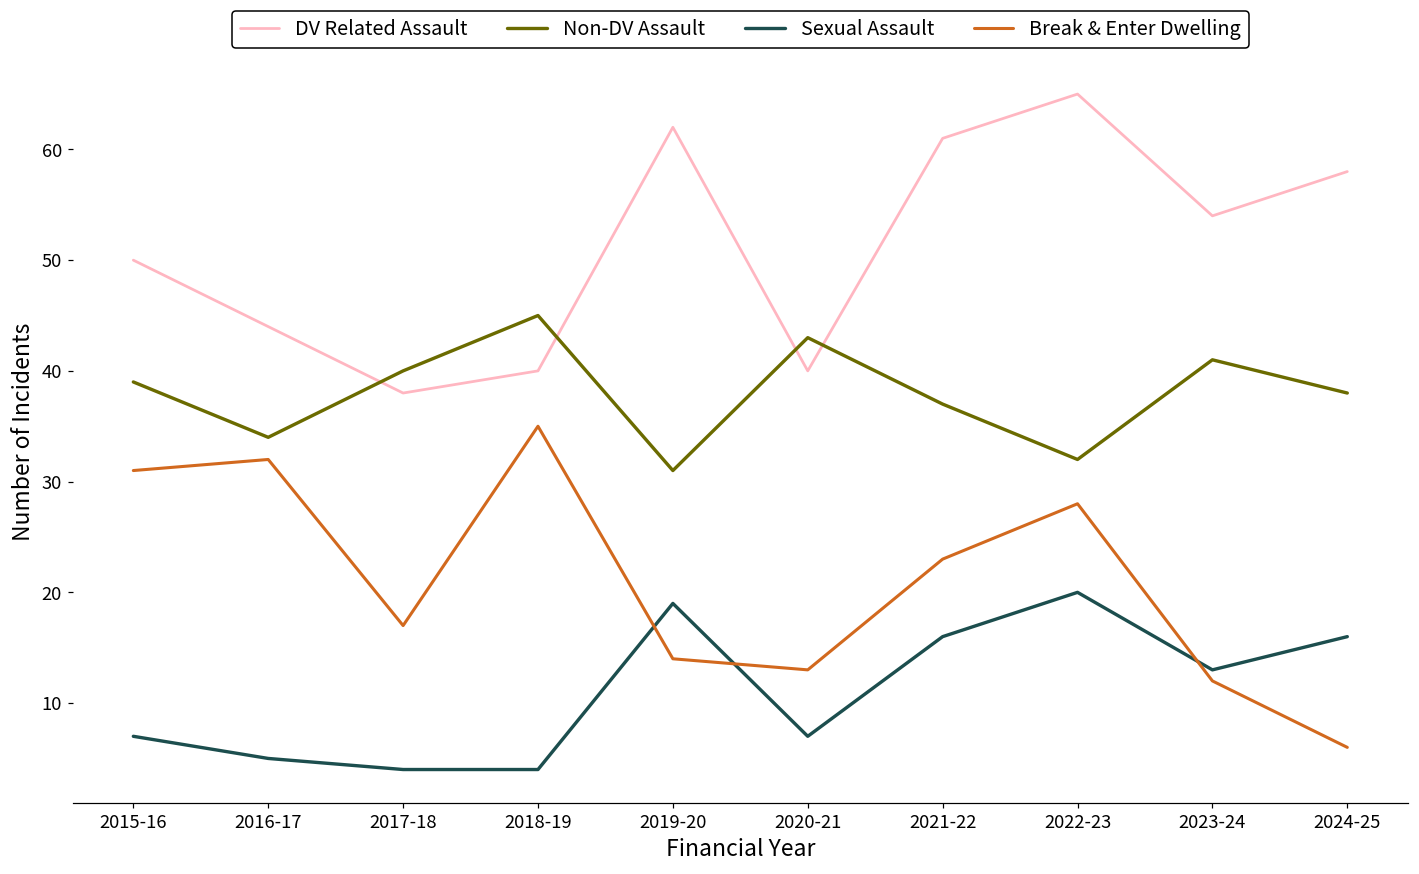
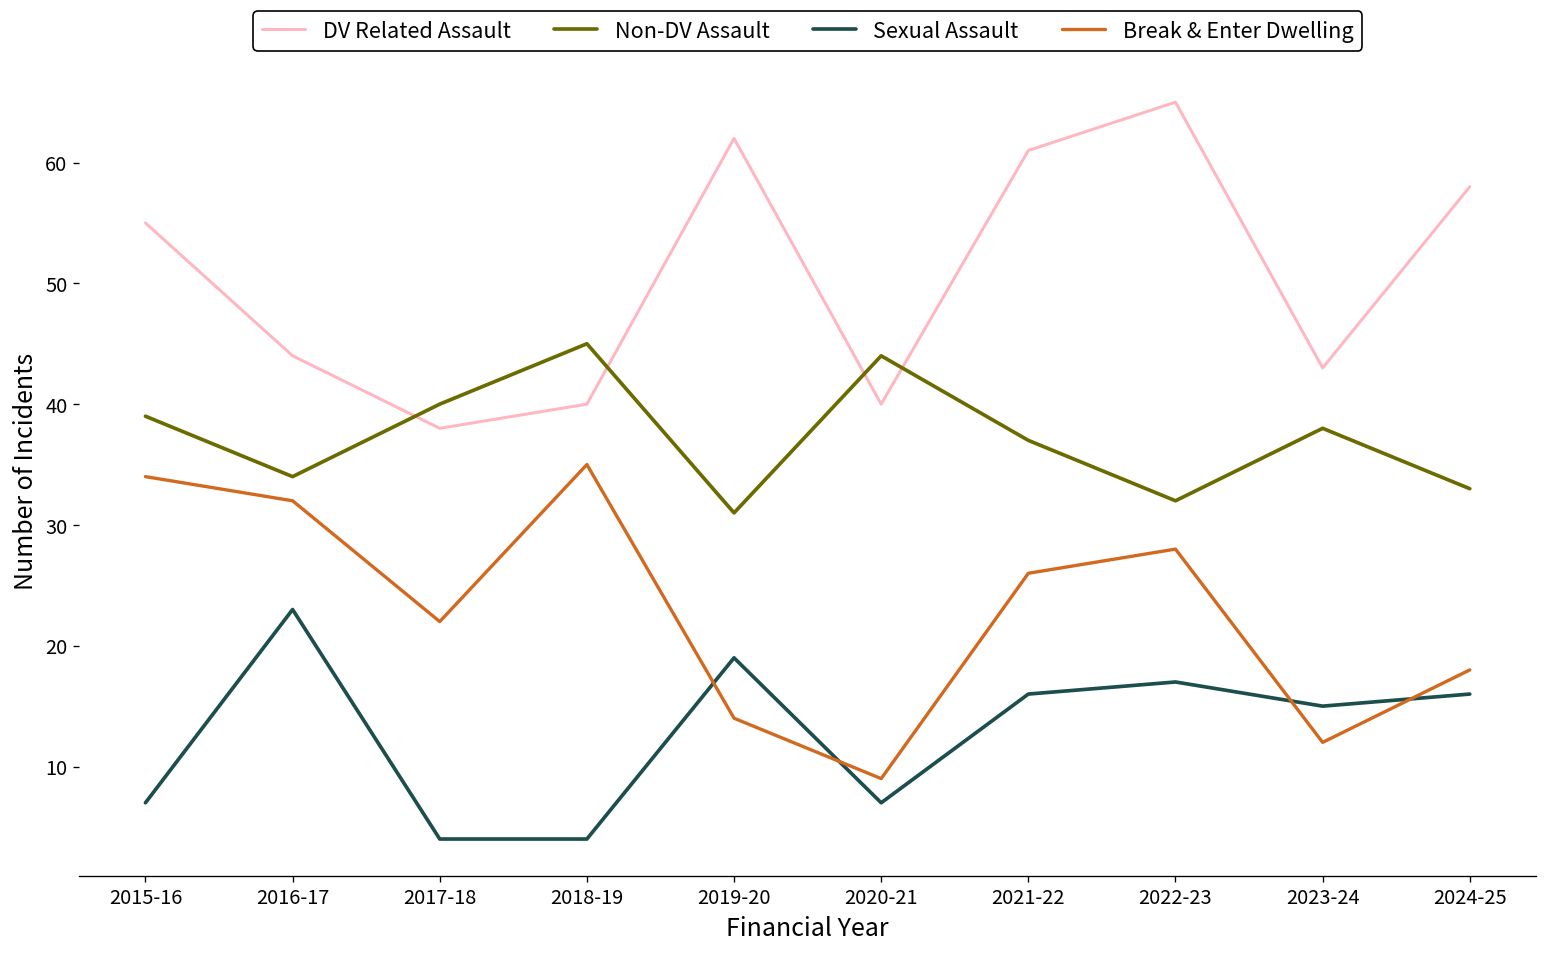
  {
    "DV Related Assault": {
-     "2015-16": 50,
+     "2015-16": 55,
      "2016-17": 44,
      "2017-18": 38,
      "2018-19": 40,
      "2019-20": 62,
      "2020-21": 40,
      "2021-22": 61,
      "2022-23": 65,
-     "2023-24": 54,
+     "2023-24": 43,
      "2024-25": 58
    },
    "Non-DV Assault": {
      "2015-16": 39,
      "2016-17": 34,
      "2017-18": 40,
      "2018-19": 45,
      "2019-20": 31,
-     "2020-21": 43,
+     "2020-21": 44,
      "2021-22": 37,
      "2022-23": 32,
-     "2023-24": 41,
-     "2024-25": 38
+     "2023-24": 38,
+     "2024-25": 33
    },
    "Sexual Assault": {
      "2015-16": 7,
-     "2016-17": 5,
+     "2016-17": 23,
      "2017-18": 4,
      "2018-19": 4,
      "2019-20": 19,
      "2020-21": 7,
      "2021-22": 16,
-     "2022-23": 20,
-     "2023-24": 13,
+     "2022-23": 17,
+     "2023-24": 15,
      "2024-25": 16
    },
    "Break & Enter Dwelling": {
-     "2015-16": 31,
+     "2015-16": 34,
      "2016-17": 32,
-     "2017-18": 17,
+     "2017-18": 22,
      "2018-19": 35,
      "2019-20": 14,
-     "2020-21": 13,
-     "2021-22": 23,
+     "2020-21": 9,
+     "2021-22": 26,
      "2022-23": 28,
      "2023-24": 12,
-     "2024-25": 6
+     "2024-25": 18
    }
  }
